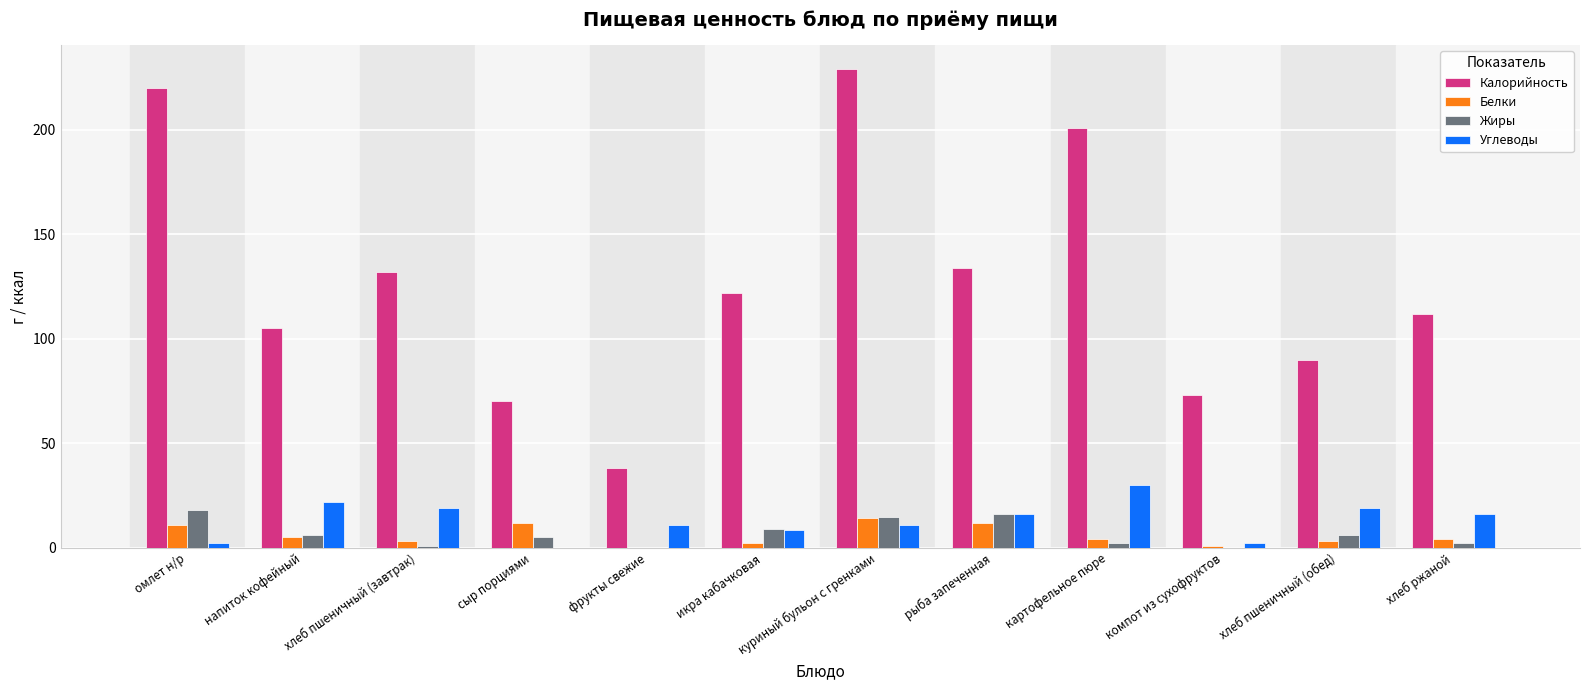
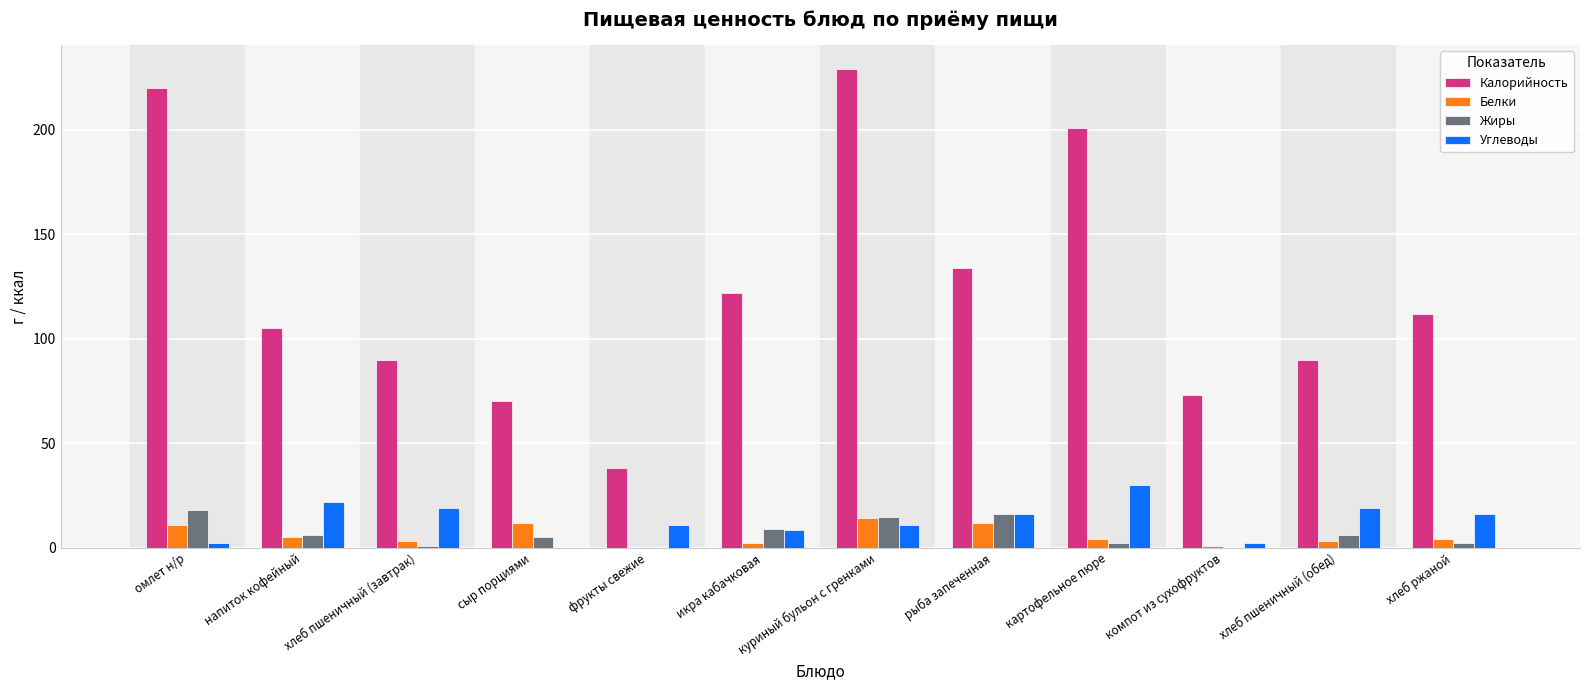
  {
    "Калорийность": {
      "омлет н/р": 220,
      "напиток кофейный": 105,
-     "хлеб пшеничный (завтрак)": 132,
+     "хлеб пшеничный (завтрак)": 90,
      "сыр порциями": 70,
      "фрукты свежие": 38,
      "икра кабачковая": 122,
      "куриный бульон с гренками": 229,
      "рыба запеченная": 134,
      "картофельное пюре": 201,
      "компот из сухофруктов": 73,
      "хлеб пшеничный (обед)": 90,
      "хлеб ржаной": 112
    },
    "Белки": {
      "омлет н/р": 11,
      "напиток кофейный": 5,
      "хлеб пшеничный (завтрак)": 3,
      "сыр порциями": 12,
      "фрукты свежие": 0,
      "икра кабачковая": 2,
      "куриный бульон с гренками": 14,
      "рыба запеченная": 12,
      "картофельное пюре": 4,
      "хлеб пшеничный (обед)": 3,
      "хлеб ржаной": 4
    },
    "Жиры": {
      "омлет н/р": 18,
      "напиток кофейный": 6,
      "сыр порциями": 5,
      "фрукты свежие": 0,
      "икра кабачковая": 9,
      "куриный бульон с гренками": 15,
      "рыба запеченная": 16,
      "картофельное пюре": 2,
      "компот из сухофруктов": 0,
      "хлеб пшеничный (обед)": 6,
      "хлеб ржаной": 2
    },
    "Углеводы": {
      "омлет н/р": 2,
      "напиток кофейный": 22,
      "хлеб пшеничный (завтрак)": 19,
      "сыр порциями": 0,
      "фрукты свежие": 11,
      "икра кабачковая": 9,
      "куриный бульон с гренками": 11,
      "рыба запеченная": 16,
      "картофельное пюре": 30,
      "компот из сухофруктов": 2,
      "хлеб пшеничный (обед)": 19,
      "хлеб ржаной": 16
    }
  }
